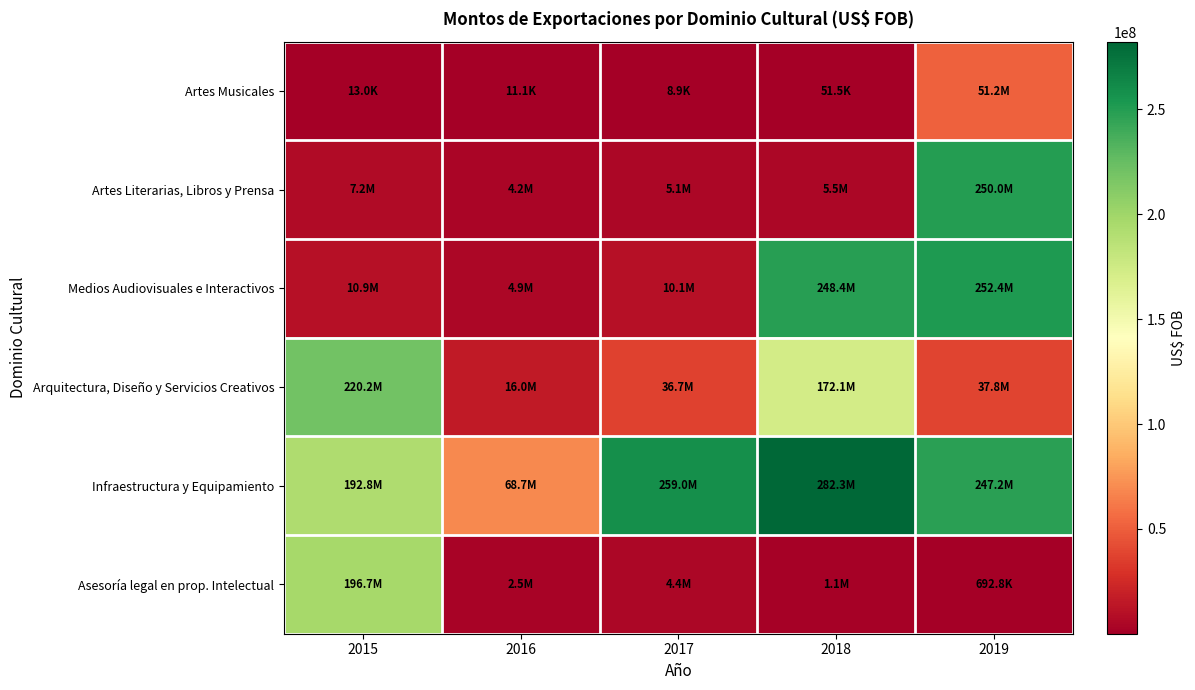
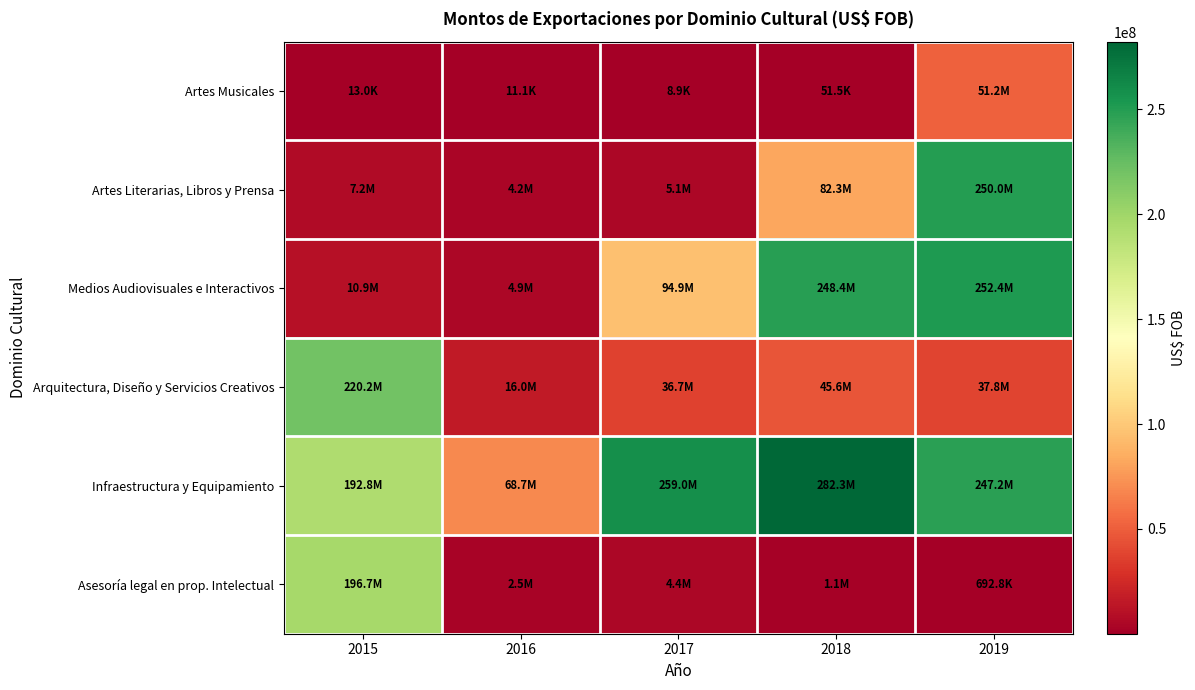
  {
    "Artes Musicales": {
      "2015": "13.0K",
      "2016": "11.1K",
      "2017": "8.9K",
      "2018": "51.5K",
      "2019": "51.2M"
    },
    "Artes Literarias, Libros y Prensa": {
      "2015": "7.2M",
      "2016": "4.2M",
      "2017": "5.1M",
-     "2018": "5.5M",
+     "2018": "82.3M",
      "2019": "250.0M"
    },
    "Medios Audiovisuales e Interactivos": {
      "2015": "10.9M",
      "2016": "4.9M",
-     "2017": "10.1M",
+     "2017": "94.9M",
      "2018": "248.4M",
      "2019": "252.4M"
    },
    "Arquitectura, Diseño y Servicios Creativos": {
      "2015": "220.2M",
      "2016": "16.0M",
      "2017": "36.7M",
-     "2018": "172.1M",
+     "2018": "45.6M",
      "2019": "37.8M"
    },
    "Infraestructura y Equipamiento": {
      "2015": "192.8M",
      "2016": "68.7M",
      "2017": "259.0M",
      "2018": "282.3M",
      "2019": "247.2M"
    },
    "Asesoría legal en prop. Intelectual": {
      "2015": "196.7M",
      "2016": "2.5M",
      "2017": "4.4M",
      "2018": "1.1M",
      "2019": "692.8K"
    }
  }
